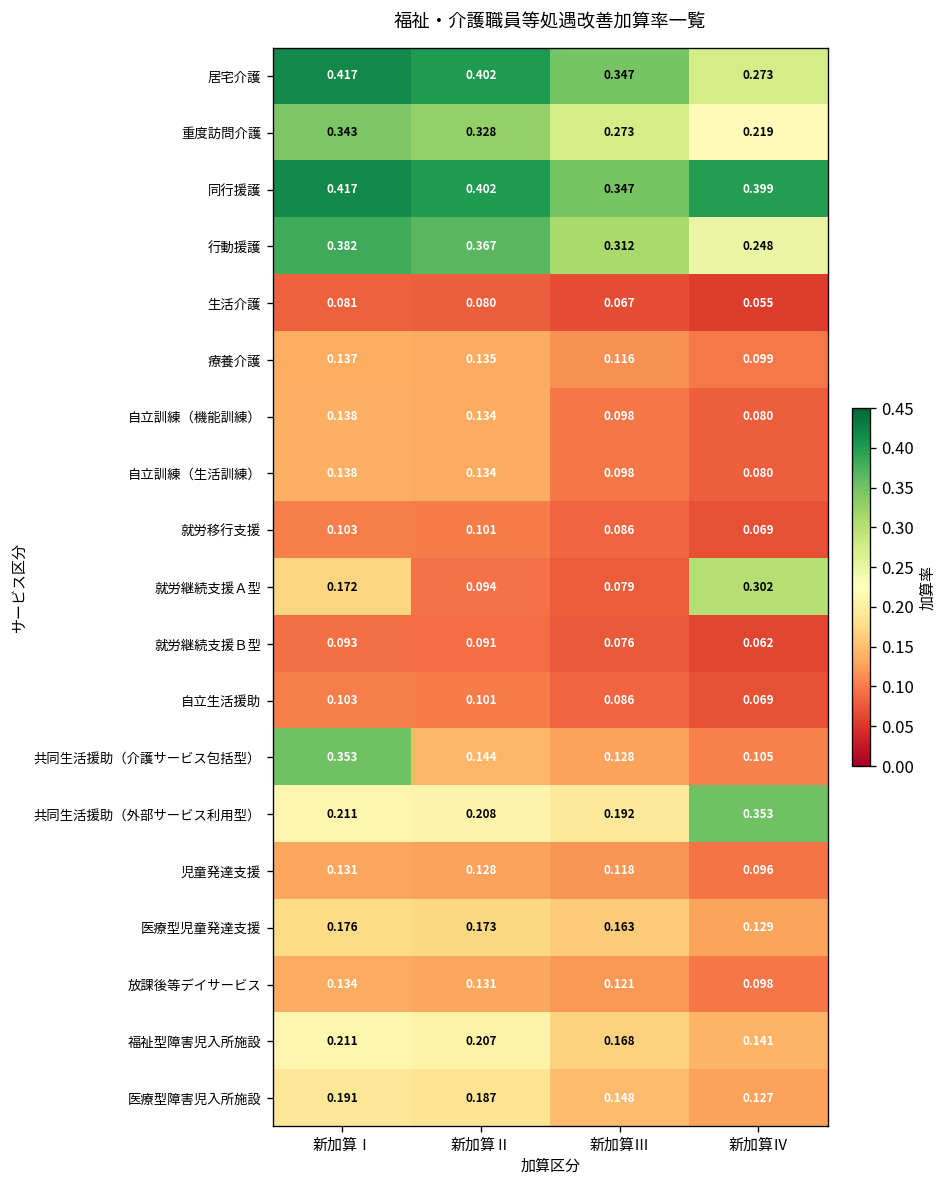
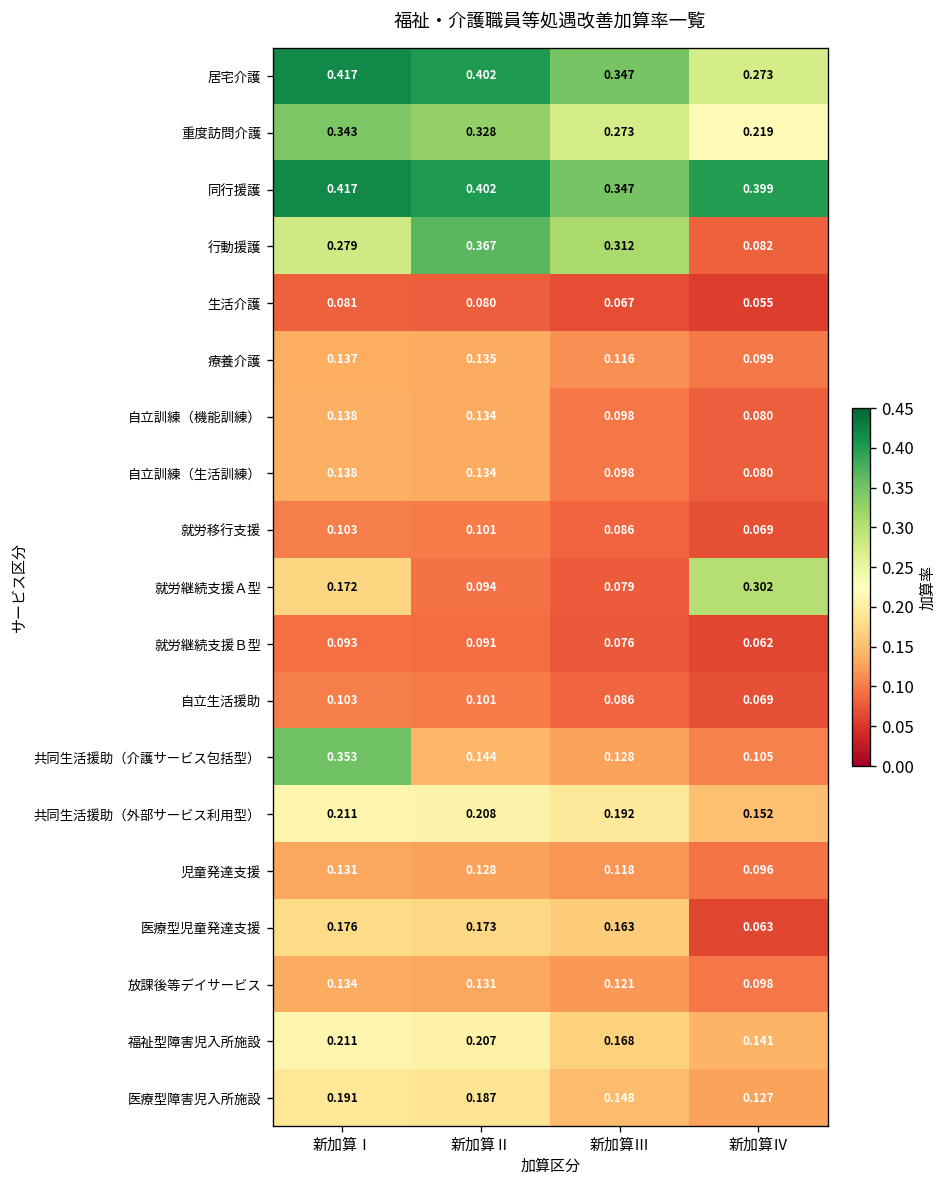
  {
    "居宅介護": {
      "新加算Ⅰ": 0.417,
      "新加算Ⅱ": 0.402,
      "新加算Ⅲ": 0.347,
      "新加算Ⅳ": 0.273
    },
    "重度訪問介護": {
      "新加算Ⅰ": 0.343,
      "新加算Ⅱ": 0.328,
      "新加算Ⅲ": 0.273,
      "新加算Ⅳ": 0.219
    },
    "同行援護": {
      "新加算Ⅰ": 0.417,
      "新加算Ⅱ": 0.402,
      "新加算Ⅲ": 0.347,
      "新加算Ⅳ": 0.399
    },
    "行動援護": {
-     "新加算Ⅰ": 0.382,
+     "新加算Ⅰ": 0.279,
      "新加算Ⅱ": 0.367,
      "新加算Ⅲ": 0.312,
-     "新加算Ⅳ": 0.248
+     "新加算Ⅳ": 0.082
    },
    "生活介護": {
      "新加算Ⅰ": 0.081,
      "新加算Ⅱ": 0.080,
      "新加算Ⅲ": 0.067,
      "新加算Ⅳ": 0.055
    },
    "療養介護": {
      "新加算Ⅰ": 0.137,
      "新加算Ⅱ": 0.135,
      "新加算Ⅲ": 0.116,
      "新加算Ⅳ": 0.099
    },
    "自立訓練（機能訓練）": {
      "新加算Ⅰ": 0.138,
      "新加算Ⅱ": 0.134,
      "新加算Ⅲ": 0.098,
      "新加算Ⅳ": 0.080
    },
    "自立訓練（生活訓練）": {
      "新加算Ⅰ": 0.138,
      "新加算Ⅱ": 0.134,
      "新加算Ⅲ": 0.098,
      "新加算Ⅳ": 0.080
    },
    "就労移行支援": {
      "新加算Ⅰ": 0.103,
      "新加算Ⅱ": 0.101,
      "新加算Ⅲ": 0.086,
      "新加算Ⅳ": 0.069
    },
    "就労継続支援Ａ型": {
      "新加算Ⅰ": 0.172,
      "新加算Ⅱ": 0.094,
      "新加算Ⅲ": 0.079,
      "新加算Ⅳ": 0.302
    },
    "就労継続支援Ｂ型": {
      "新加算Ⅰ": 0.093,
      "新加算Ⅱ": 0.091,
      "新加算Ⅲ": 0.076,
      "新加算Ⅳ": 0.062
    },
    "自立生活援助": {
      "新加算Ⅰ": 0.103,
      "新加算Ⅱ": 0.101,
      "新加算Ⅲ": 0.086,
      "新加算Ⅳ": 0.069
    },
    "共同生活援助（介護サービス包括型）": {
      "新加算Ⅰ": 0.353,
      "新加算Ⅱ": 0.144,
      "新加算Ⅲ": 0.128,
      "新加算Ⅳ": 0.105
    },
    "共同生活援助（外部サービス利用型）": {
      "新加算Ⅰ": 0.211,
      "新加算Ⅱ": 0.208,
      "新加算Ⅲ": 0.192,
-     "新加算Ⅳ": 0.353
+     "新加算Ⅳ": 0.152
    },
    "児童発達支援": {
      "新加算Ⅰ": 0.131,
      "新加算Ⅱ": 0.128,
      "新加算Ⅲ": 0.118,
      "新加算Ⅳ": 0.096
    },
    "医療型児童発達支援": {
      "新加算Ⅰ": 0.176,
      "新加算Ⅱ": 0.173,
      "新加算Ⅲ": 0.163,
-     "新加算Ⅳ": 0.129
+     "新加算Ⅳ": 0.063
    },
    "放課後等デイサービス": {
      "新加算Ⅰ": 0.134,
      "新加算Ⅱ": 0.131,
      "新加算Ⅲ": 0.121,
      "新加算Ⅳ": 0.098
    },
    "福祉型障害児入所施設": {
      "新加算Ⅰ": 0.211,
      "新加算Ⅱ": 0.207,
      "新加算Ⅲ": 0.168,
      "新加算Ⅳ": 0.141
    },
    "医療型障害児入所施設": {
      "新加算Ⅰ": 0.191,
      "新加算Ⅱ": 0.187,
      "新加算Ⅲ": 0.148,
      "新加算Ⅳ": 0.127
    }
  }
